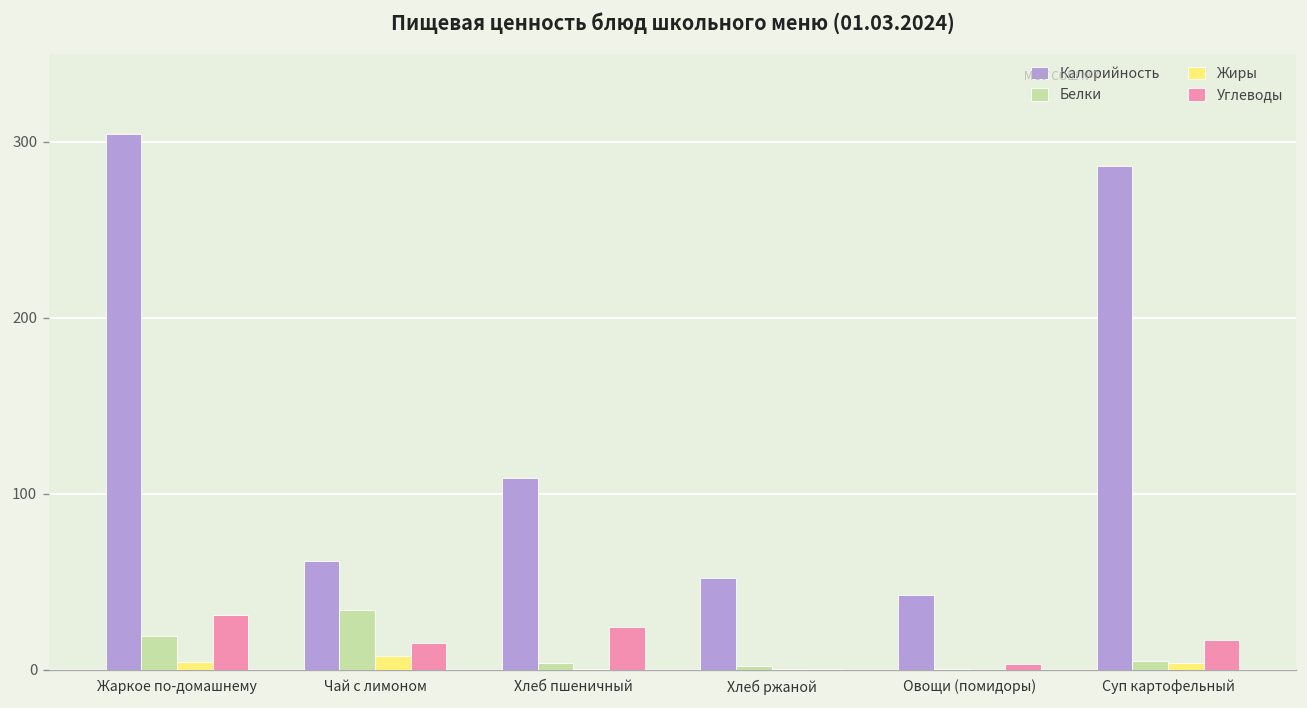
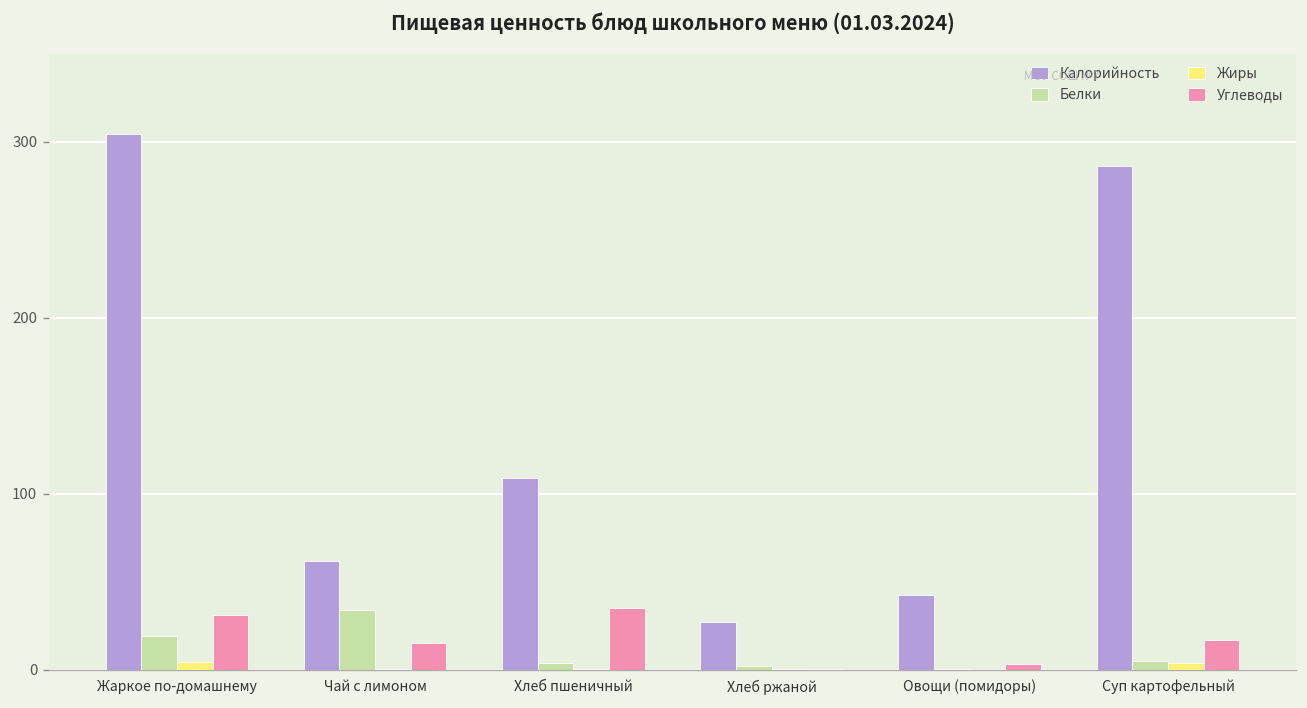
  {
    "Калорийность": {
      "Жаркое по-домашнему": 305,
      "Чай с лимоном": 62,
      "Хлеб пшеничный": 109,
-     "Хлеб ржаной": 52,
+     "Хлеб ржаной": 27,
      "Овощи (помидоры)": 42,
      "Суп картофельный": 286
    },
    "Белки": {
      "Жаркое по-домашнему": 19,
      "Чай с лимоном": 34,
      "Хлеб пшеничный": 4,
      "Хлеб ржаной": 2,
      "Суп картофельный": 5
    },
    "Жиры": {
      "Жаркое по-домашнему": 4,
-     "Чай с лимоном": 8,
+     "Чай с лимоном": 0,
      "Овощи (помидоры)": 0,
      "Суп картофельный": 4
    },
    "Углеводы": {
      "Жаркое по-домашнему": 31,
      "Чай с лимоном": 15,
-     "Хлеб пшеничный": 24,
+     "Хлеб пшеничный": 35,
      "Овощи (помидоры)": 3,
      "Суп картофельный": 17
    }
  }
